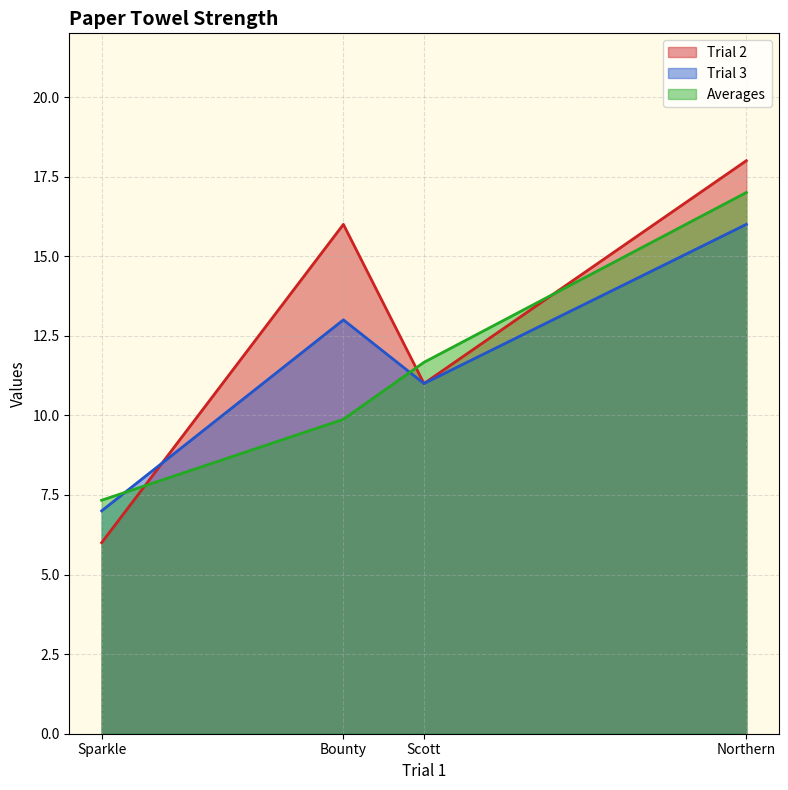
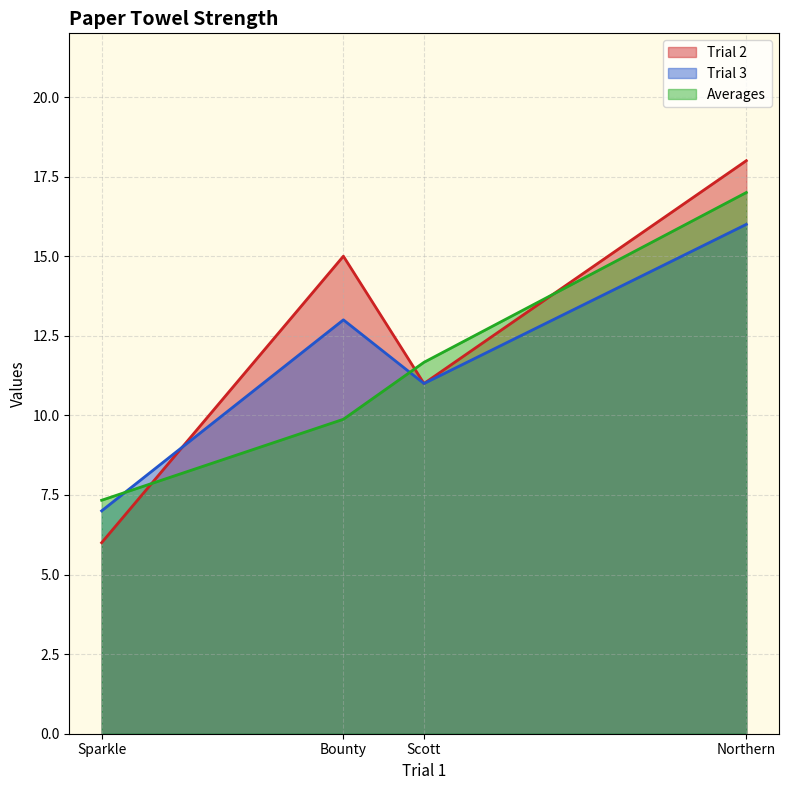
  {
    "Trial 2": {
      "Sparkle": 6,
-     "Bounty": 16,
+     "Bounty": 15,
      "Northern": 18
    },
    "Trial 3": {
      "Sparkle": 7,
      "Bounty": 13,
      "Northern": 16
    },
    "Averages": {
      "Sparkle": 7.3,
      "Bounty": 9.9,
      "Scott": 11.7,
      "Northern": 17
    }
  }
